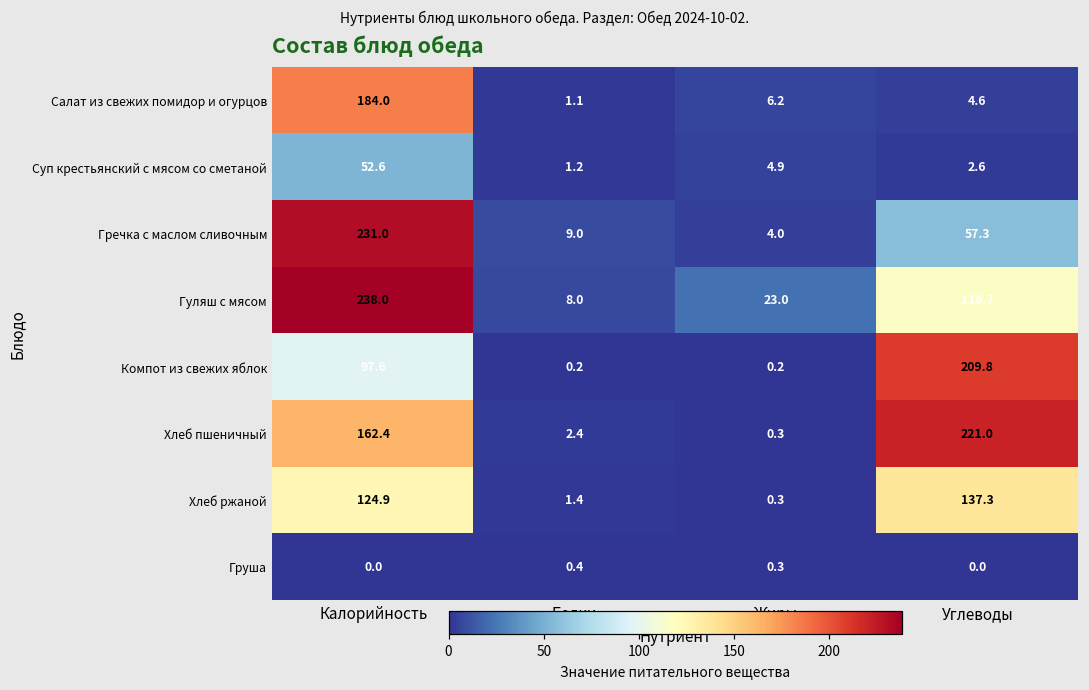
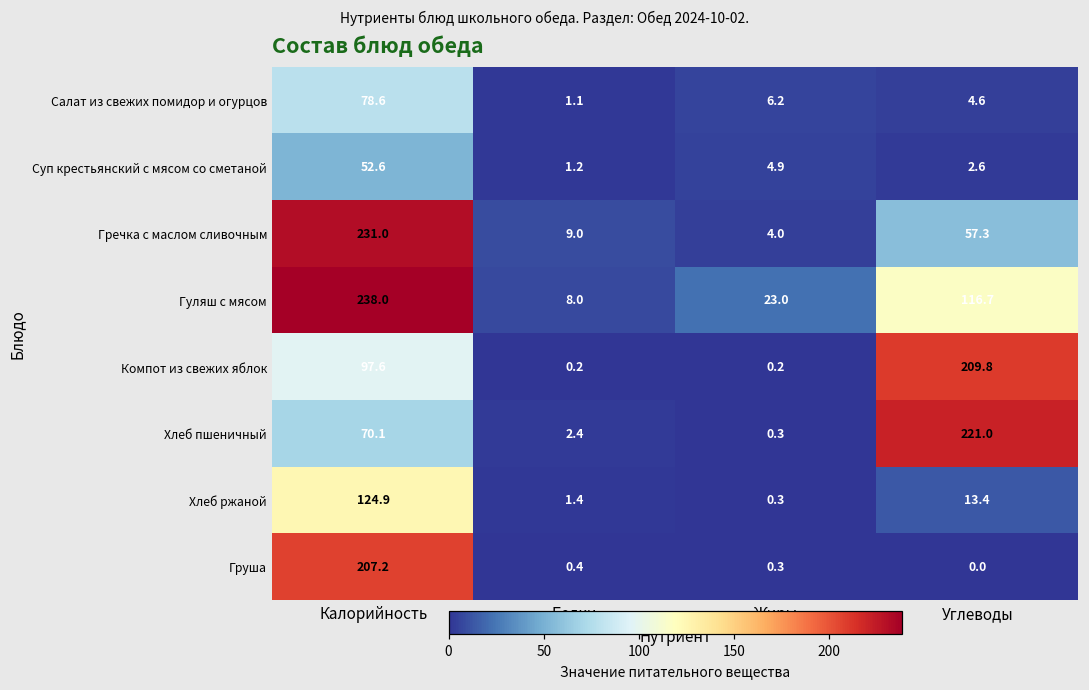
  {
    "Салат из свежих помидор и огурцов": {
-     "Калорийность": 184.0,
+     "Калорийность": 78.6,
      "Углеводы": 4.6
    },
    "Суп крестьянский с мясом со сметаной": {
      "Калорийность": 52.6,
      "Углеводы": 2.6
    },
    "Гречка с маслом сливочным": {
      "Калорийность": 231.0,
      "Углеводы": 57.3
    },
    "Гуляш с мясом": {
      "Калорийность": 238.0,
      "Углеводы": 116.7
    },
    "Компот из свежих яблок": {
      "Углеводы": 209.8
    },
    "Хлеб пшеничный": {
-     "Калорийность": 162.4,
+     "Калорийность": 70.1,
      "Углеводы": 221.0
    },
    "Хлеб ржаной": {
      "Калорийность": 124.9,
-     "Углеводы": 137.3
+     "Углеводы": 13.4
    },
    "Груша": {
-     "Калорийность": 0.0,
+     "Калорийность": 207.2,
      "Углеводы": 0.0
    }
  }
